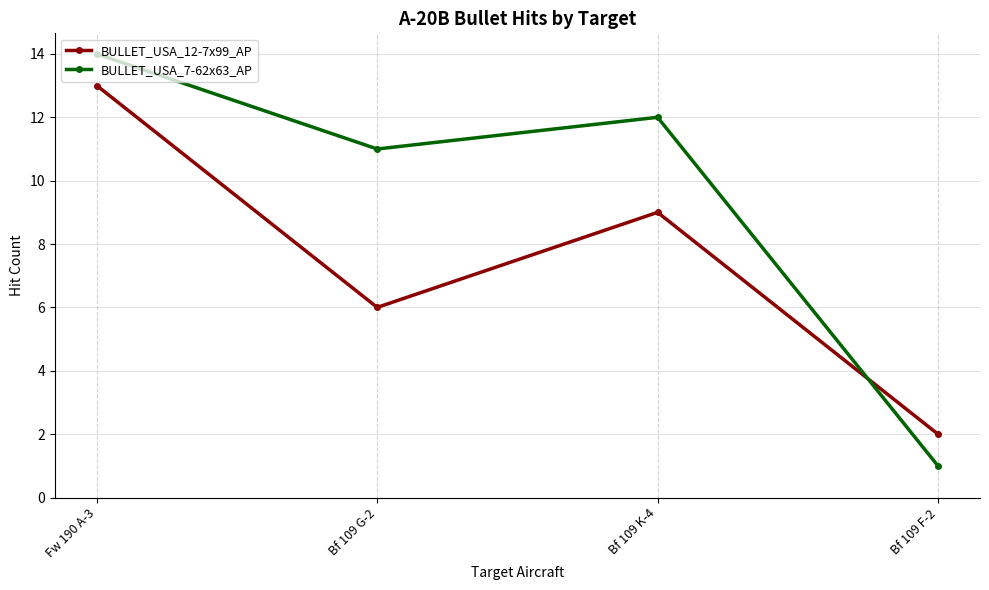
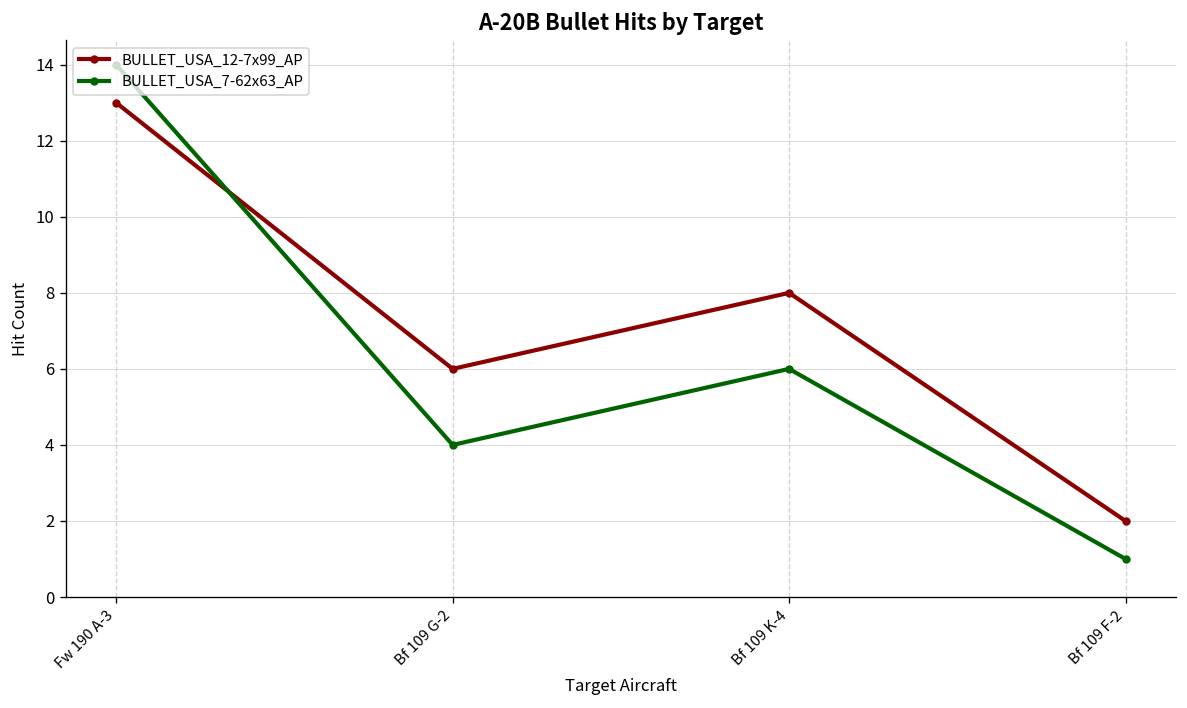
  {
    "BULLET_USA_12-7x99_AP": {
      "Fw 190 A-3": 13,
      "Bf 109 G-2": 6,
-     "Bf 109 K-4": 9,
+     "Bf 109 K-4": 8,
      "Bf 109 F-2": 2
    },
    "BULLET_USA_7-62x63_AP": {
-     "Bf 109 G-2": 11,
-     "Bf 109 K-4": 12,
+     "Bf 109 G-2": 4,
+     "Bf 109 K-4": 6,
      "Bf 109 F-2": 1
    }
  }
